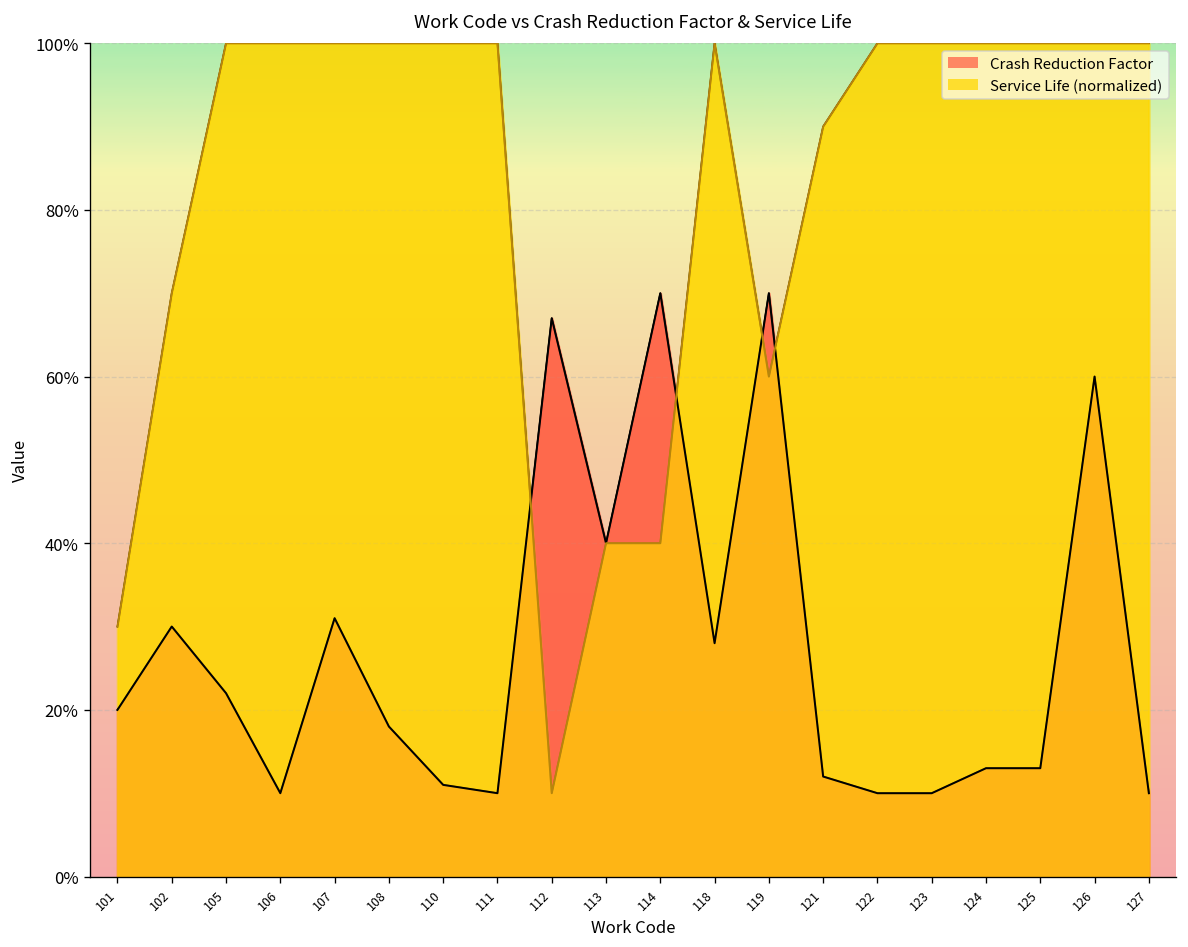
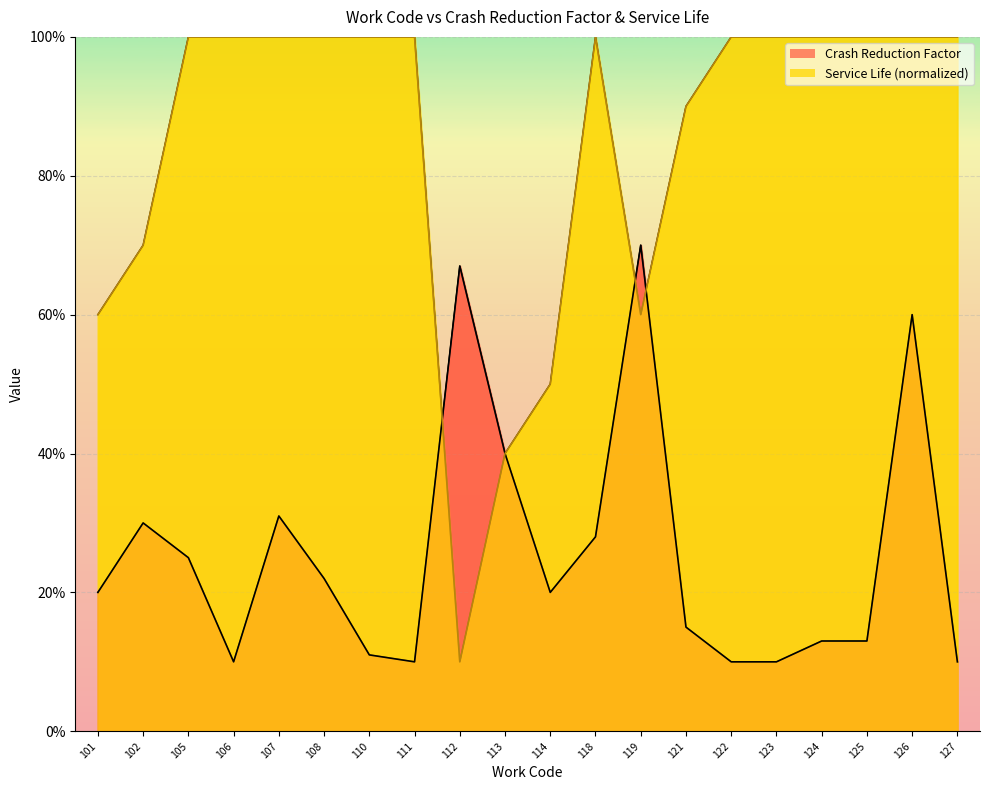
  {
    "Crash Reduction Factor": {
      "101": "20%",
      "102": "30%",
-     "105": "22%",
+     "105": "25%",
      "106": "10%",
      "107": "31%",
-     "108": "18%",
+     "108": "22%",
      "110": "11%",
      "111": "10%",
      "112": "67%",
-     "114": "70%",
+     "114": "20%",
      "118": "28%",
      "119": "70%",
-     "121": "12%",
+     "121": "15%",
      "122": "10%",
      "123": "10%",
      "124": "13%",
      "125": "13%",
      "126": "60%",
      "127": "10%"
    },
    "Service Life (normalized)": {
-     "101": "30%",
+     "101": "60%",
      "102": "70%",
      "105": "100%",
      "106": "100%",
      "107": "100%",
      "108": "100%",
      "110": "100%",
      "111": "100%",
      "112": "10%",
-     "114": "40%",
+     "114": "50%",
      "118": "100%",
      "119": "60%",
      "121": "90%",
      "122": "100%",
      "123": "100%",
      "124": "100%",
      "125": "100%",
      "126": "100%",
      "127": "100%"
    }
  }
